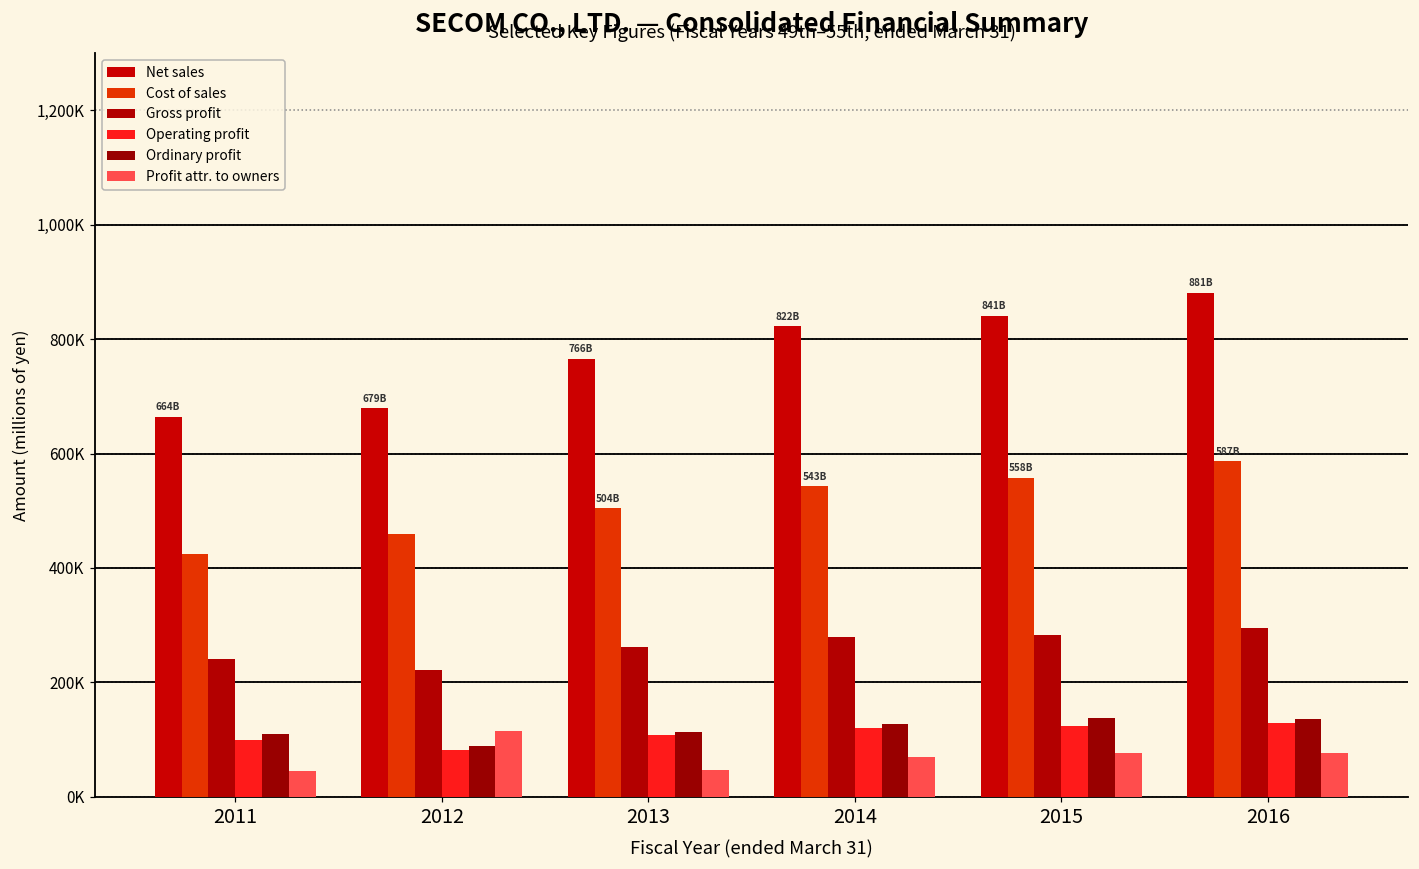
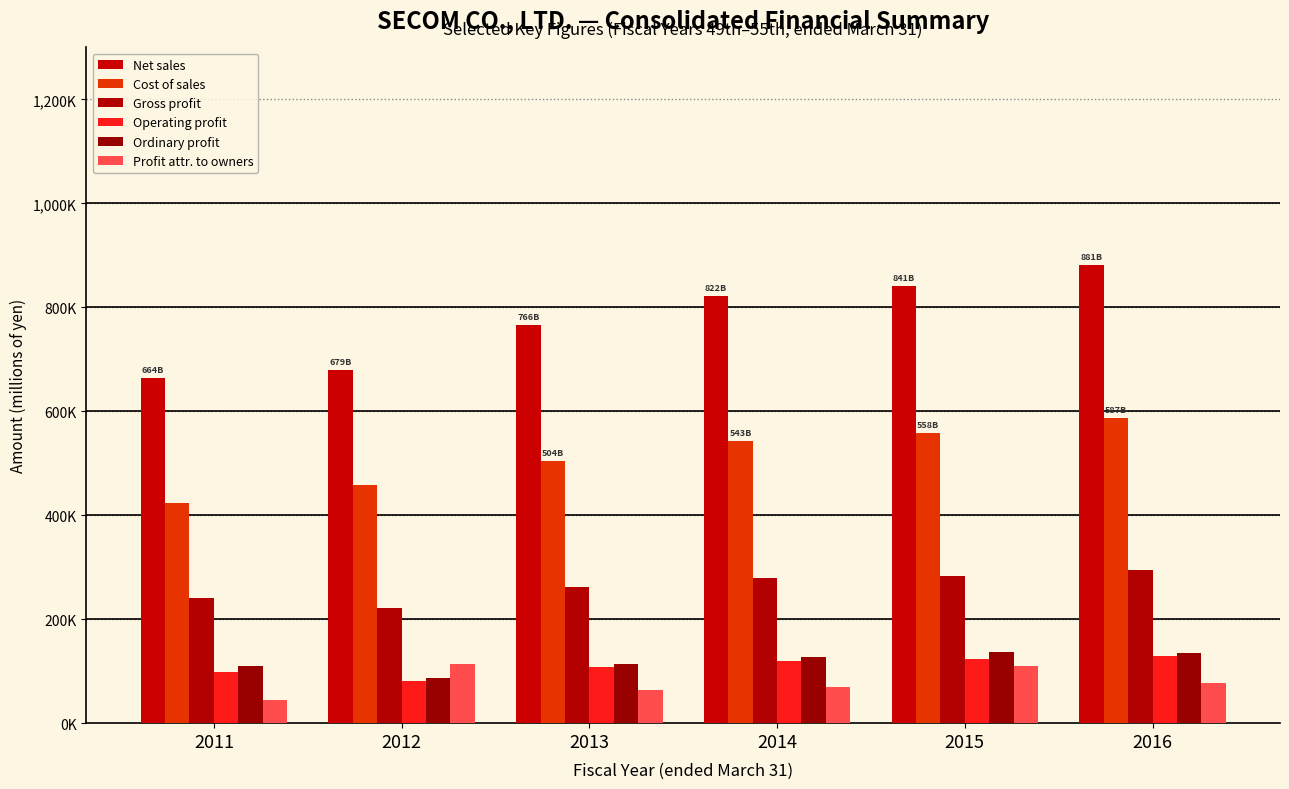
  {
    "Profit attr. to owners": {
      "2011": "40,000",
      "2012": "110,000",
-     "2013": "50,000",
+     "2013": "60,000",
      "2014": "70,000",
-     "2015": "80,000",
+     "2015": "110,000",
      "2016": "80,000"
    }
  }
